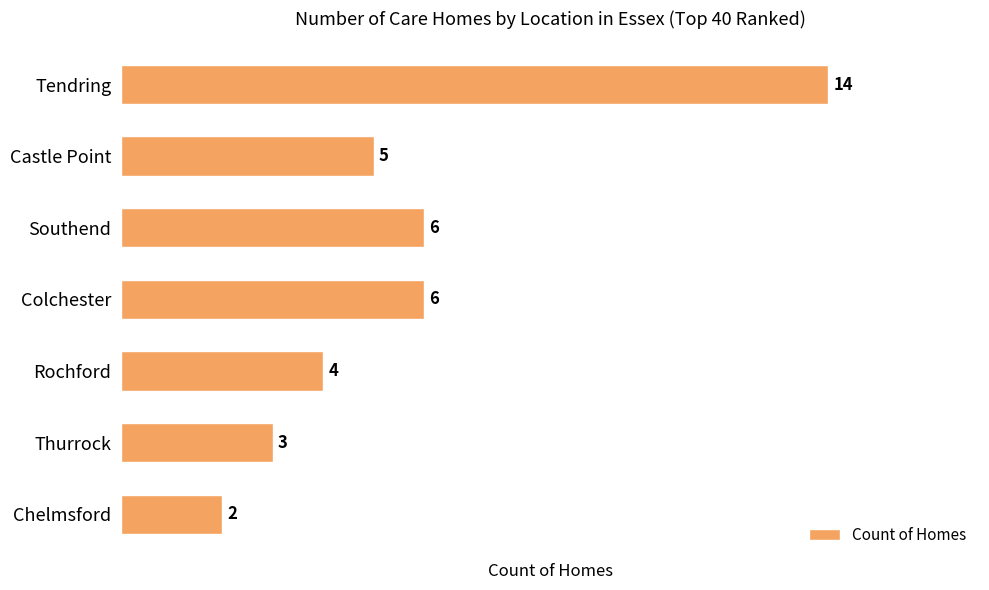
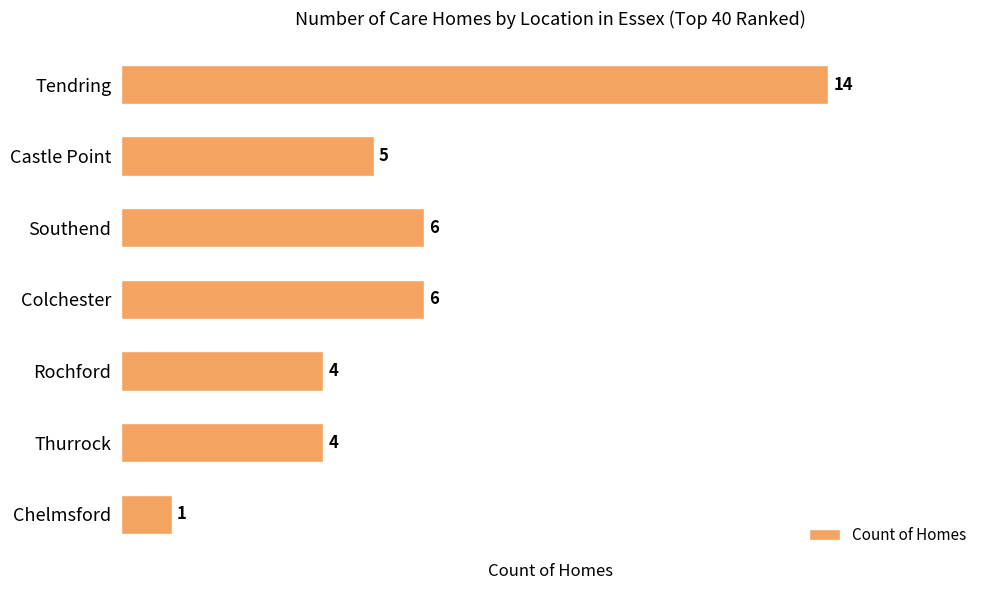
  {
    "Tendring": 14,
    "Castle Point": 5,
    "Southend": 6,
    "Colchester": 6,
    "Rochford": 4,
-   "Thurrock": 3,
-   "Chelmsford": 2
+   "Thurrock": 4,
+   "Chelmsford": 1
  }
